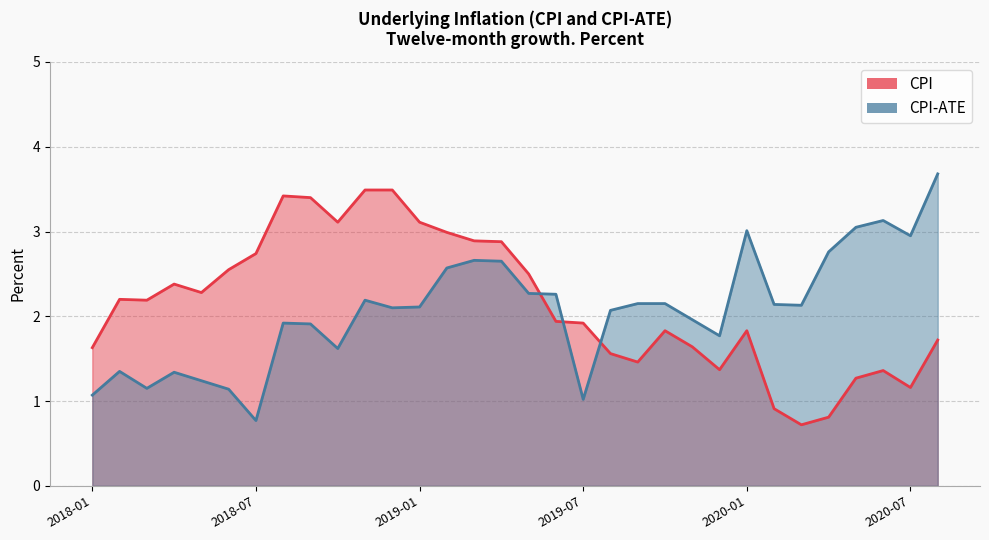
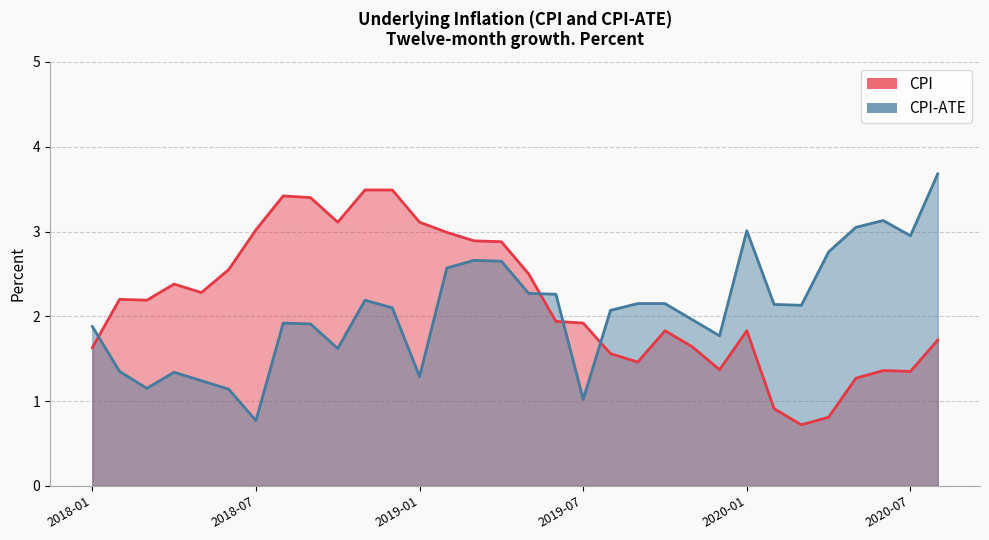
  {
    "CPI": {
      "2018-01": 1.6,
-     "2018-07": 2.7,
+     "2018-07": 3.0,
      "2019-01": 3.1,
      "2019-07": 1.9,
      "2020-01": 1.8,
-     "2020-07": 1.2
+     "2020-07": 1.4
    },
    "CPI-ATE": {
-     "2018-01": 1.1,
+     "2018-01": 1.9,
      "2018-07": 0.8,
-     "2019-01": 2.1,
+     "2019-01": 1.3,
      "2019-07": 1.0,
      "2020-01": 3.0,
      "2020-07": 3.0
    }
  }
